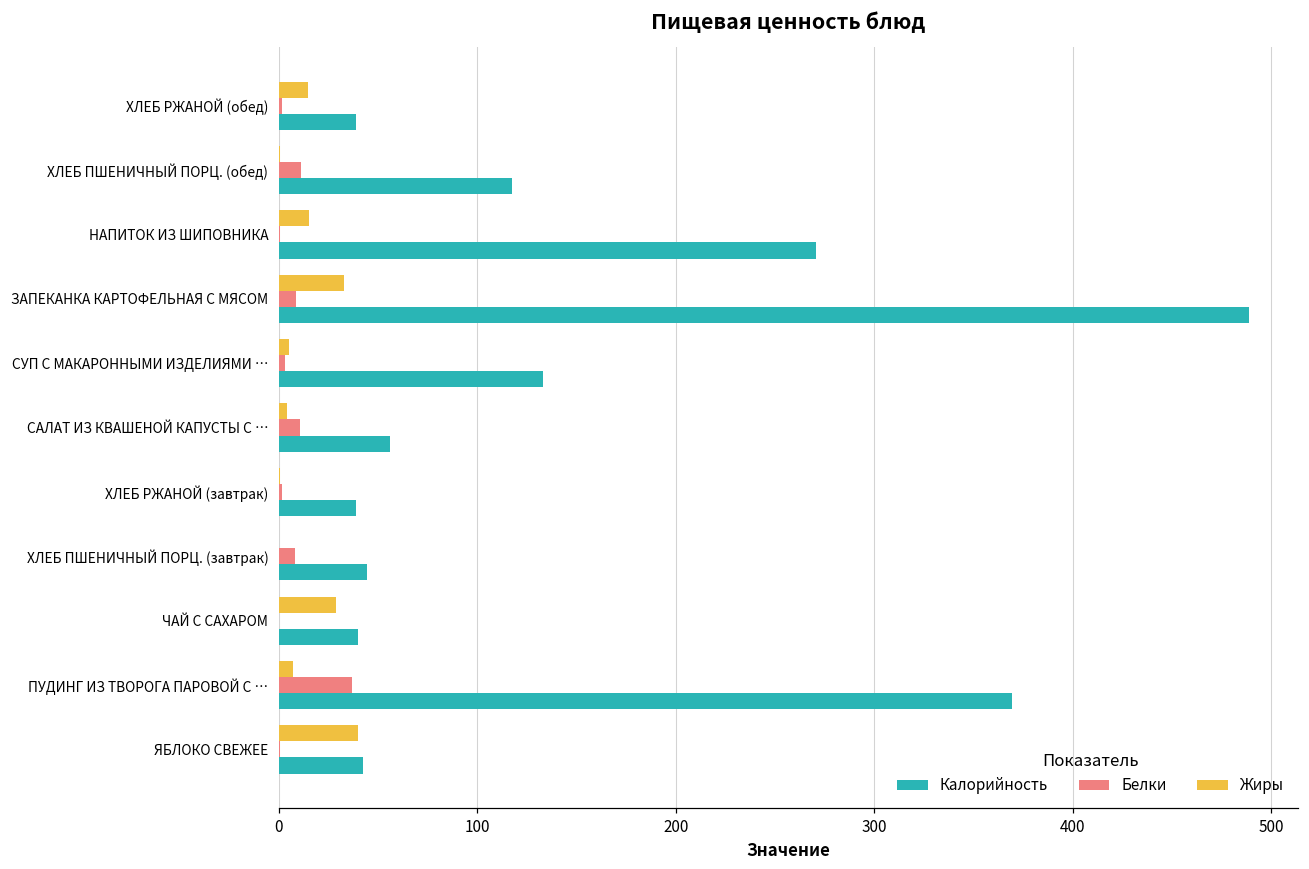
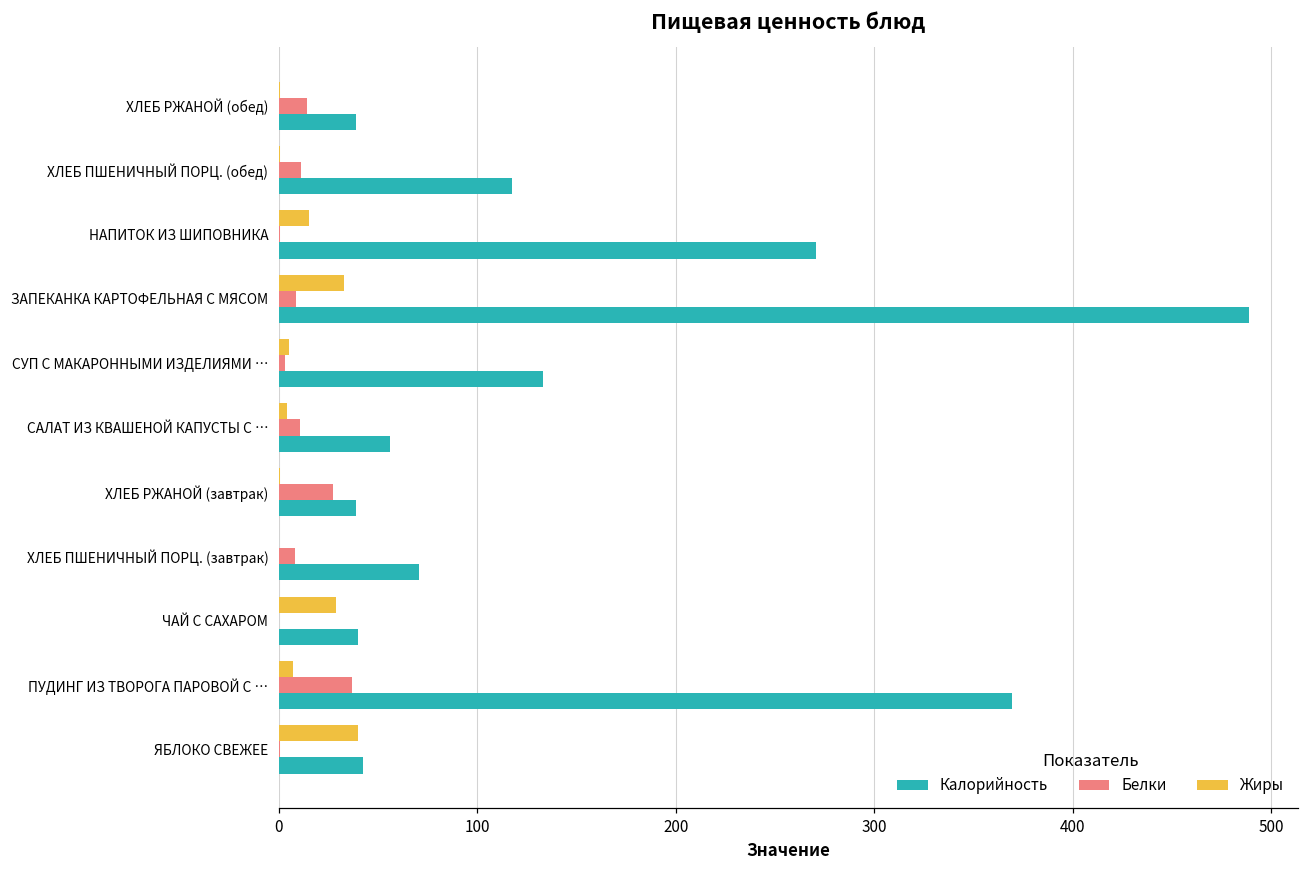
  {
    "Калорийность": {
      "ХЛЕБ РЖАНОЙ (обед)": 39,
      "ХЛЕБ ПШЕНИЧНЫЙ ПОРЦ. (обед)": 117,
      "НАПИТОК ИЗ ШИПОВНИКА": 271,
      "ЗАПЕКАНКА КАРТОФЕЛЬНАЯ С МЯСОМ": 489,
      "СУП С МАКАРОННЫМИ ИЗДЕЛИЯМИ …": 133,
      "САЛАТ ИЗ КВАШЕНОЙ КАПУСТЫ С …": 56,
      "ХЛЕБ РЖАНОЙ (завтрак)": 39,
-     "ХЛЕБ ПШЕНИЧНЫЙ ПОРЦ. (завтрак)": 44,
+     "ХЛЕБ ПШЕНИЧНЫЙ ПОРЦ. (завтрак)": 70,
      "ЧАЙ С САХАРОМ": 40,
      "ПУДИНГ ИЗ ТВОРОГА ПАРОВОЙ С …": 369,
      "ЯБЛОКО СВЕЖЕЕ": 42
    },
    "Белки": {
-     "ХЛЕБ РЖАНОЙ (обед)": 2,
+     "ХЛЕБ РЖАНОЙ (обед)": 14,
      "ХЛЕБ ПШЕНИЧНЫЙ ПОРЦ. (обед)": 11,
      "ЗАПЕКАНКА КАРТОФЕЛЬНАЯ С МЯСОМ": 9,
      "СУП С МАКАРОННЫМИ ИЗДЕЛИЯМИ …": 3,
      "САЛАТ ИЗ КВАШЕНОЙ КАПУСТЫ С …": 11,
-     "ХЛЕБ РЖАНОЙ (завтрак)": 2,
+     "ХЛЕБ РЖАНОЙ (завтрак)": 27,
      "ХЛЕБ ПШЕНИЧНЫЙ ПОРЦ. (завтрак)": 8,
      "ЧАЙ С САХАРОМ": 0,
      "ПУДИНГ ИЗ ТВОРОГА ПАРОВОЙ С …": 37
    },
    "Жиры": {
-     "ХЛЕБ РЖАНОЙ (обед)": 15,
+     "ХЛЕБ РЖАНОЙ (обед)": 0,
      "НАПИТОК ИЗ ШИПОВНИКА": 15,
      "ЗАПЕКАНКА КАРТОФЕЛЬНАЯ С МЯСОМ": 33,
      "СУП С МАКАРОННЫМИ ИЗДЕЛИЯМИ …": 5,
      "САЛАТ ИЗ КВАШЕНОЙ КАПУСТЫ С …": 4,
      "ЧАЙ С САХАРОМ": 29,
      "ПУДИНГ ИЗ ТВОРОГА ПАРОВОЙ С …": 7,
      "ЯБЛОКО СВЕЖЕЕ": 40
    }
  }
